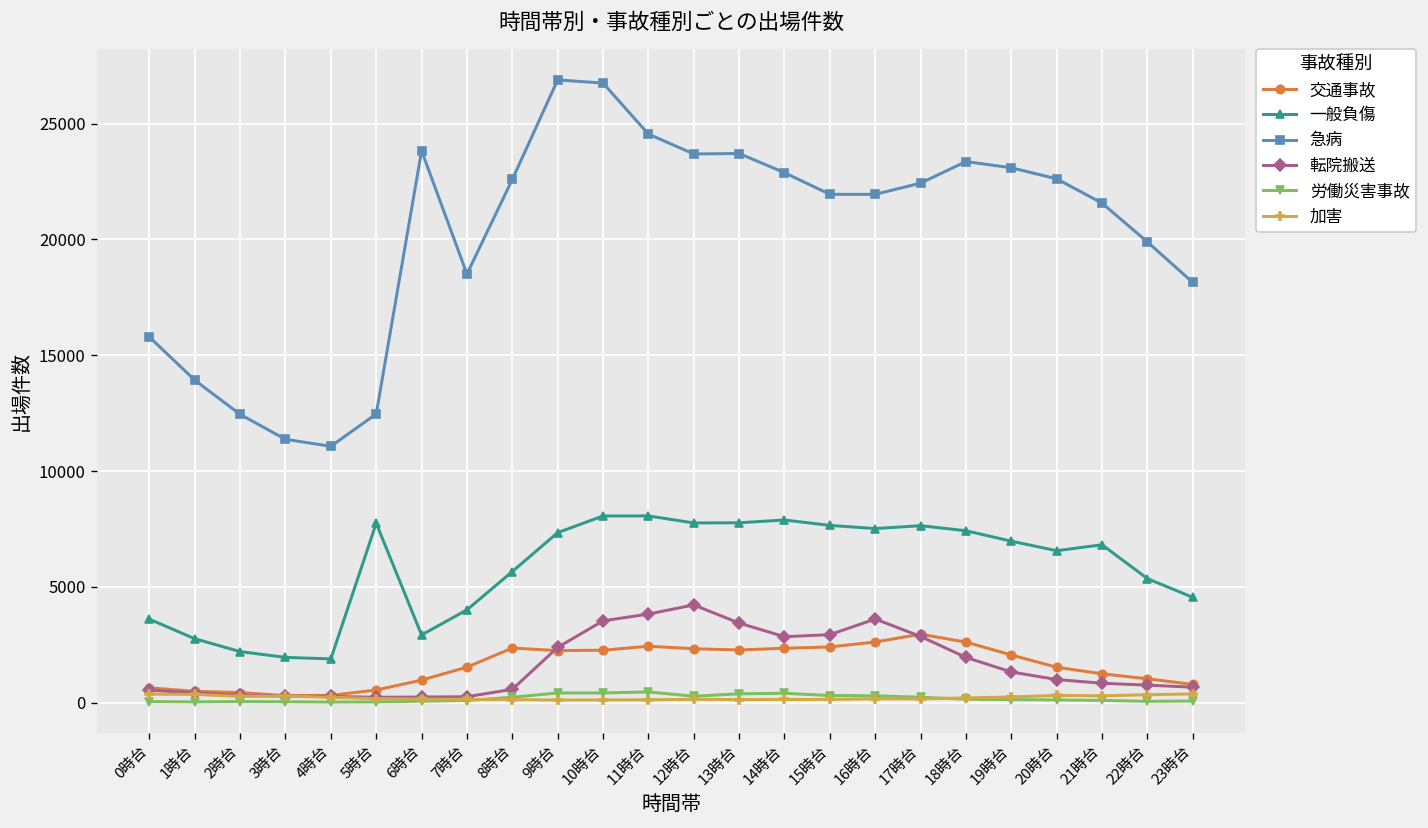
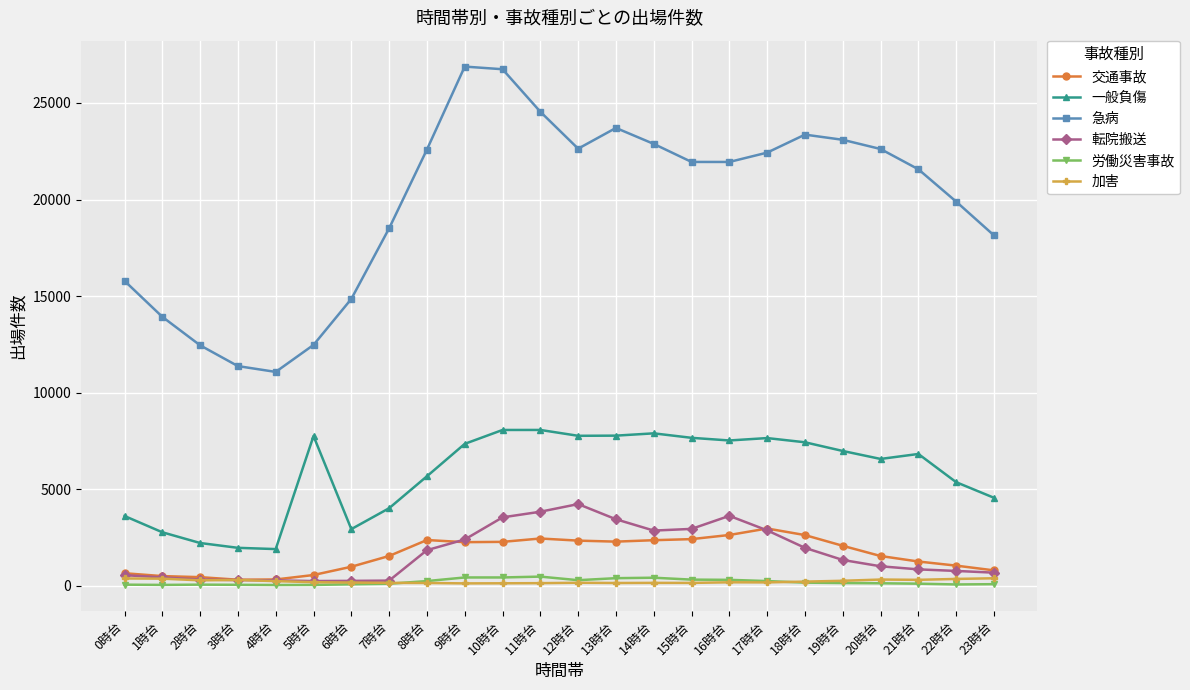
  {
    "一般負傷": {
      "0時台": 3600,
      "1時台": 2800,
      "2時台": 2200,
      "3時台": 2000,
      "4時台": 1900,
      "5時台": 7700,
      "6時台": 2900,
      "7時台": 4000,
      "8時台": 5700,
      "9時台": 7300,
      "10時台": 8100,
      "11時台": 8100,
      "12時台": 7800,
      "13時台": 7800,
      "14時台": 7900,
      "15時台": 7700,
      "16時台": 7500,
      "17時台": 7600,
      "18時台": 7400,
      "19時台": 7000,
      "20時台": 6600,
      "21時台": 6800,
      "22時台": 5400,
      "23時台": 4600
    },
    "急病": {
      "0時台": 15800,
      "1時台": 13900,
      "2時台": 12400,
      "3時台": 11400,
      "4時台": 11100,
      "5時台": 12500,
-     "6時台": 23800,
+     "6時台": 14900,
      "7時台": 18500,
      "8時台": 22600,
      "9時台": 26900,
      "10時台": 26700,
      "11時台": 24500,
-     "12時台": 23700,
+     "12時台": 22600,
      "13時台": 23700,
      "14時台": 22900,
      "15時台": 21900,
      "16時台": 21900,
      "17時台": 22400,
      "18時台": 23400,
      "19時台": 23100,
      "20時台": 22600,
      "21時台": 21600,
      "22時台": 19900,
      "23時台": 18100
    },
    "転院搬送": {
-     "8時台": 600,
+     "8時台": 1800,
      "9時台": 2400,
      "10時台": 3500,
      "11時台": 3800,
      "12時台": 4200,
      "13時台": 3400,
      "14時台": 2900,
      "15時台": 2900,
      "16時台": 3600,
      "18時台": 2000,
      "19時台": 1300,
      "20時台": 1000,
      "21時台": 800,
      "22時台": 800
    },
    "労働災害事故": {
      "0時台": 100,
      "1時台": 0,
      "2時台": 100,
      "3時台": 0,
      "4時台": 0,
      "5時台": 0,
      "9時台": 400,
      "10時台": 400,
      "11時台": 500,
      "12時台": 300,
      "13時台": 400,
      "14時台": 400,
      "15時台": 300,
      "20時台": 100,
      "21時台": 100,
      "22時台": 100,
      "23時台": 100
    }
  }
